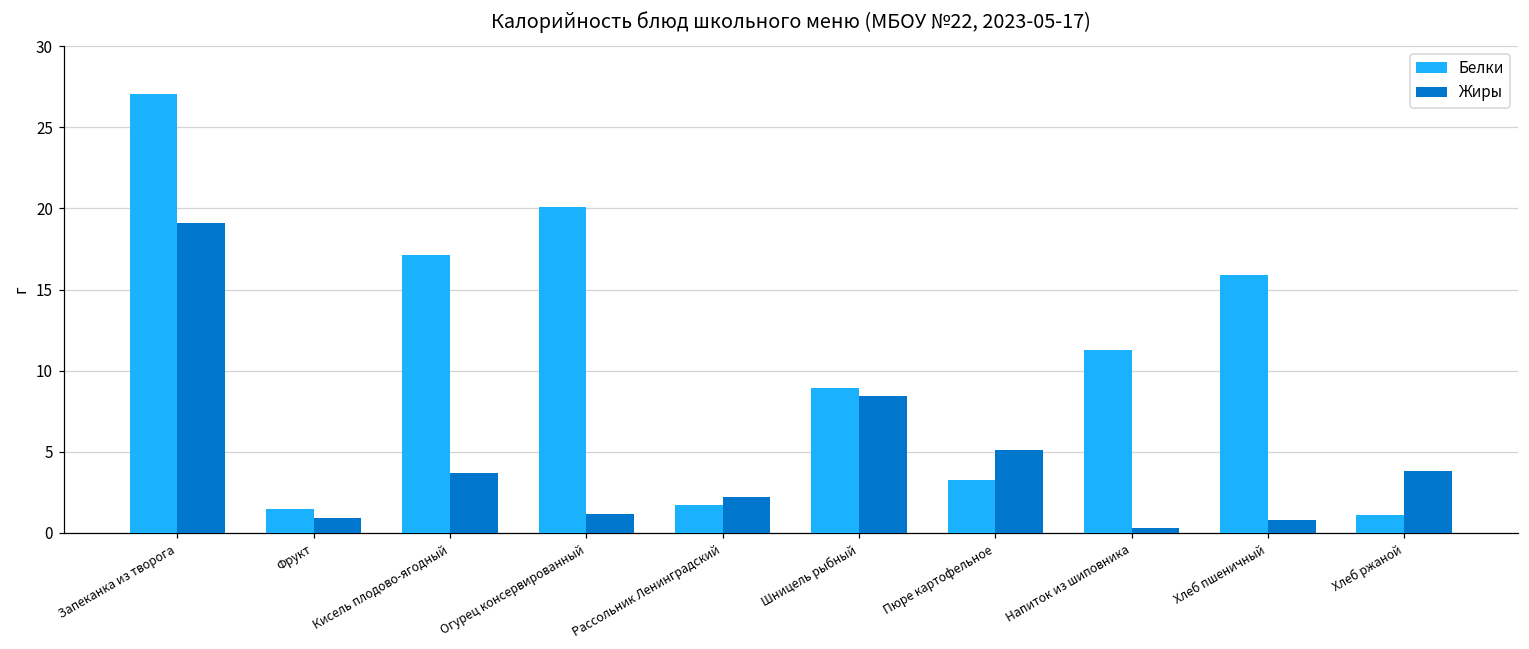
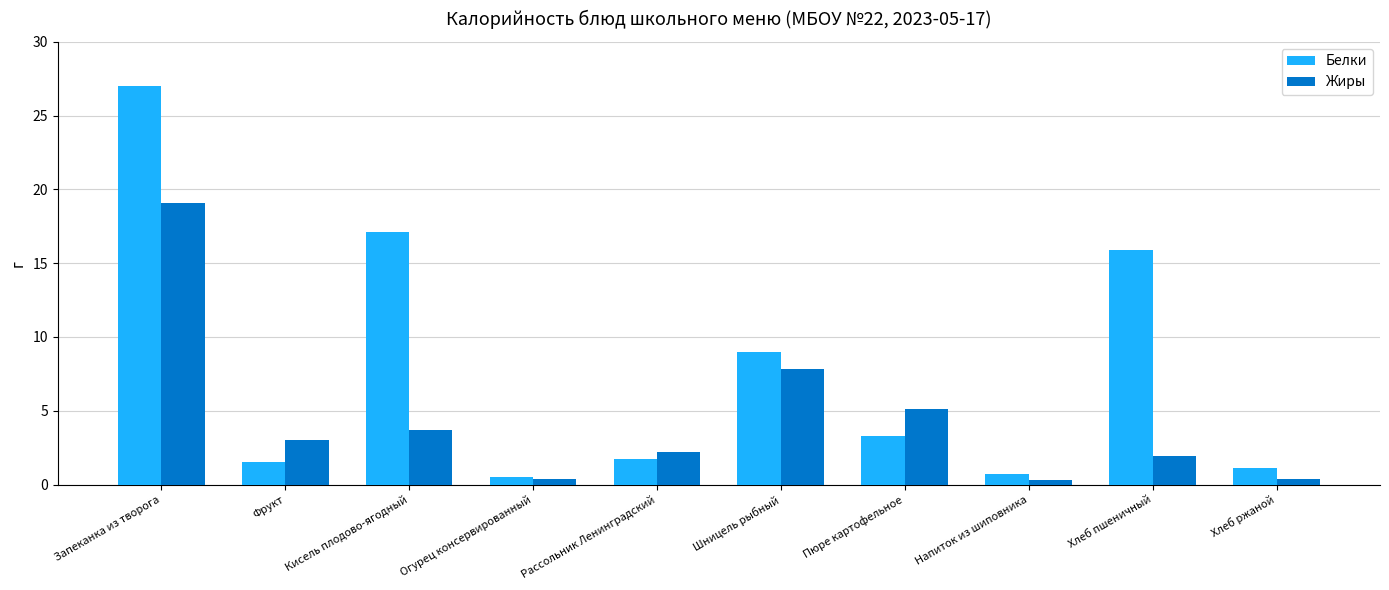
  {
    "Белки": {
      "Запеканка из творога": 27.0,
      "Фрукт": 1.5,
      "Кисель плодово-ягодный": 17.1,
-     "Огурец консервированный": 20.1,
+     "Огурец консервированный": 0.5,
      "Рассольник Ленинградский": 1.7,
      "Шницель рыбный": 9.0,
      "Пюре картофельное": 3.3,
-     "Напиток из шиповника": 11.3,
+     "Напиток из шиповника": 0.7,
      "Хлеб пшеничный": 15.9,
      "Хлеб ржаной": 1.1
    },
    "Жиры": {
      "Запеканка из творога": 19.1,
-     "Фрукт": 0.9,
+     "Фрукт": 3.0,
      "Кисель плодово-ягодный": 3.7,
-     "Огурец консервированный": 1.2,
+     "Огурец консервированный": 0.4,
      "Рассольник Ленинградский": 2.2,
-     "Шницель рыбный": 8.4,
+     "Шницель рыбный": 7.8,
      "Пюре картофельное": 5.1,
      "Напиток из шиповника": 0.3,
-     "Хлеб пшеничный": 0.8,
-     "Хлеб ржаной": 3.8
+     "Хлеб пшеничный": 1.9,
+     "Хлеб ржаной": 0.4
    }
  }
